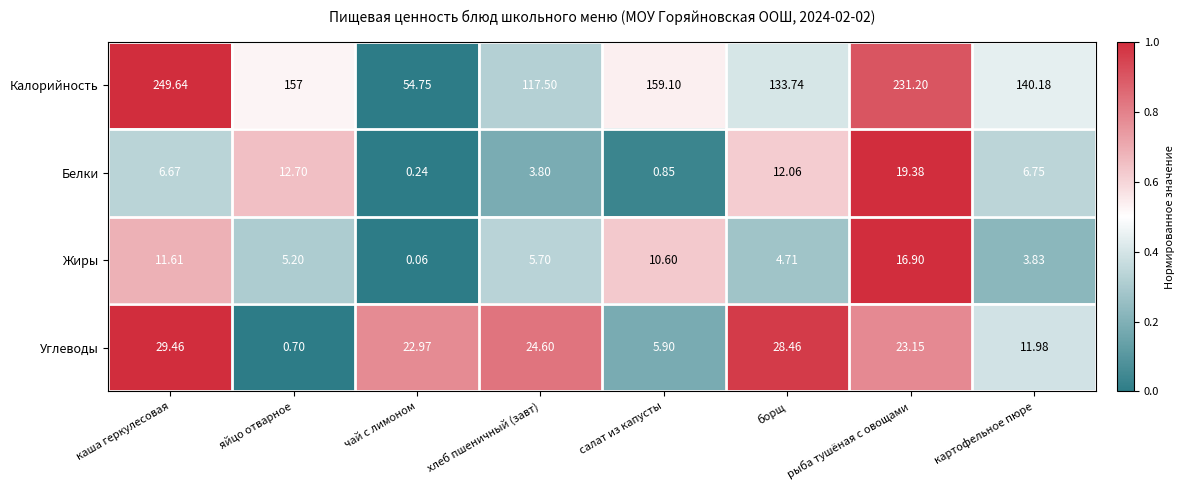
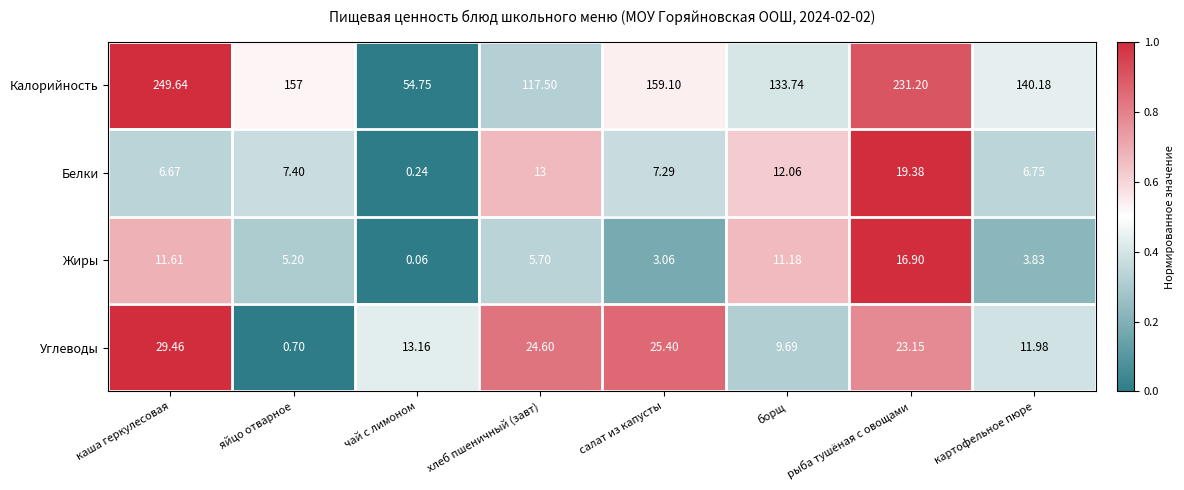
  {
    "Калорийность": {
      "каша геркулесовая": 249.64,
      "яйцо отварное": 157,
      "чай с лимоном": 54.75,
      "хлеб пшеничный (завт)": 117.50,
      "салат из капусты": 159.10,
      "борщ": 133.74,
      "рыба тушёная с овощами": 231.20,
      "картофельное пюре": 140.18
    },
    "Белки": {
      "каша геркулесовая": 6.67,
-     "яйцо отварное": 12.70,
+     "яйцо отварное": 7.40,
      "чай с лимоном": 0.24,
-     "хлеб пшеничный (завт)": 3.80,
-     "салат из капусты": 0.85,
+     "хлеб пшеничный (завт)": 13,
+     "салат из капусты": 7.29,
      "борщ": 12.06,
      "рыба тушёная с овощами": 19.38,
      "картофельное пюре": 6.75
    },
    "Жиры": {
      "каша геркулесовая": 11.61,
      "яйцо отварное": 5.20,
      "чай с лимоном": 0.06,
      "хлеб пшеничный (завт)": 5.70,
-     "салат из капусты": 10.60,
-     "борщ": 4.71,
+     "салат из капусты": 3.06,
+     "борщ": 11.18,
      "рыба тушёная с овощами": 16.90,
      "картофельное пюре": 3.83
    },
    "Углеводы": {
      "каша геркулесовая": 29.46,
      "яйцо отварное": 0.70,
-     "чай с лимоном": 22.97,
+     "чай с лимоном": 13.16,
      "хлеб пшеничный (завт)": 24.60,
-     "салат из капусты": 5.90,
-     "борщ": 28.46,
+     "салат из капусты": 25.40,
+     "борщ": 9.69,
      "рыба тушёная с овощами": 23.15,
      "картофельное пюре": 11.98
    }
  }
